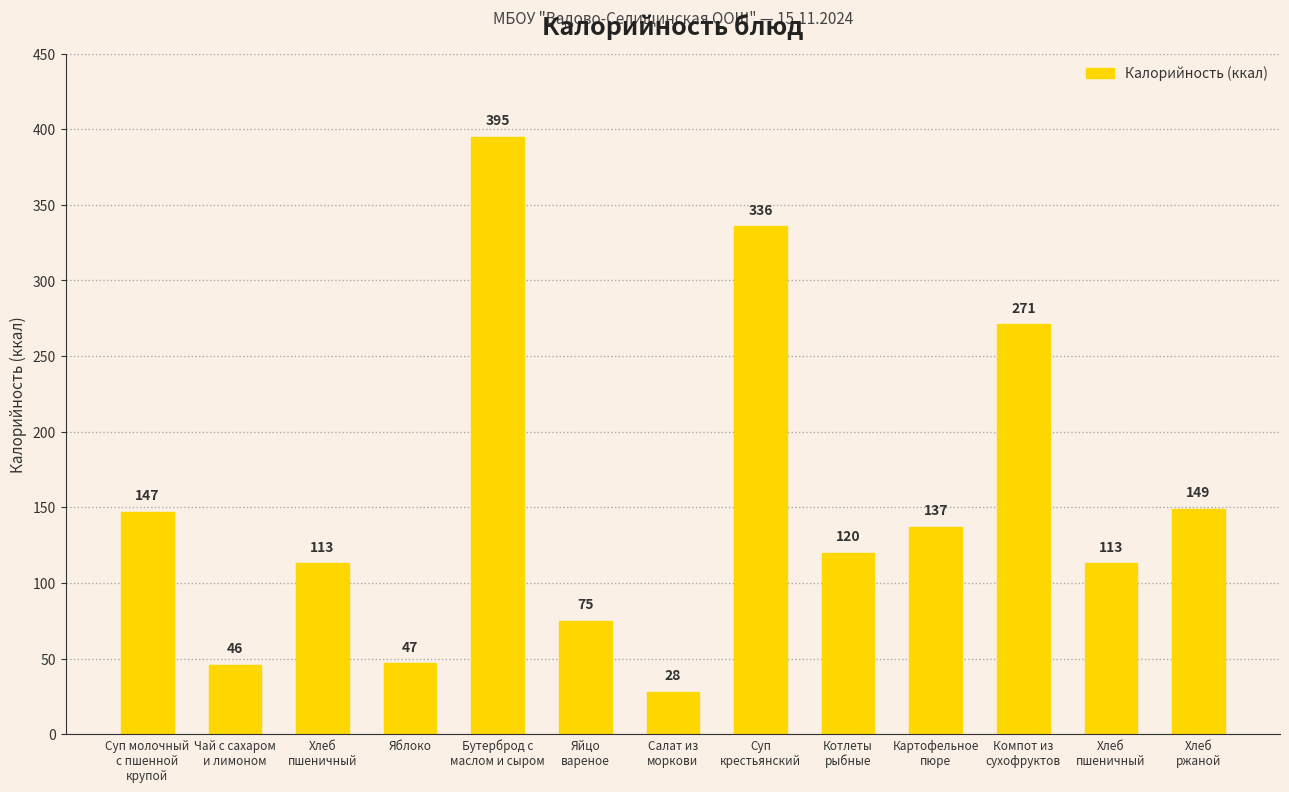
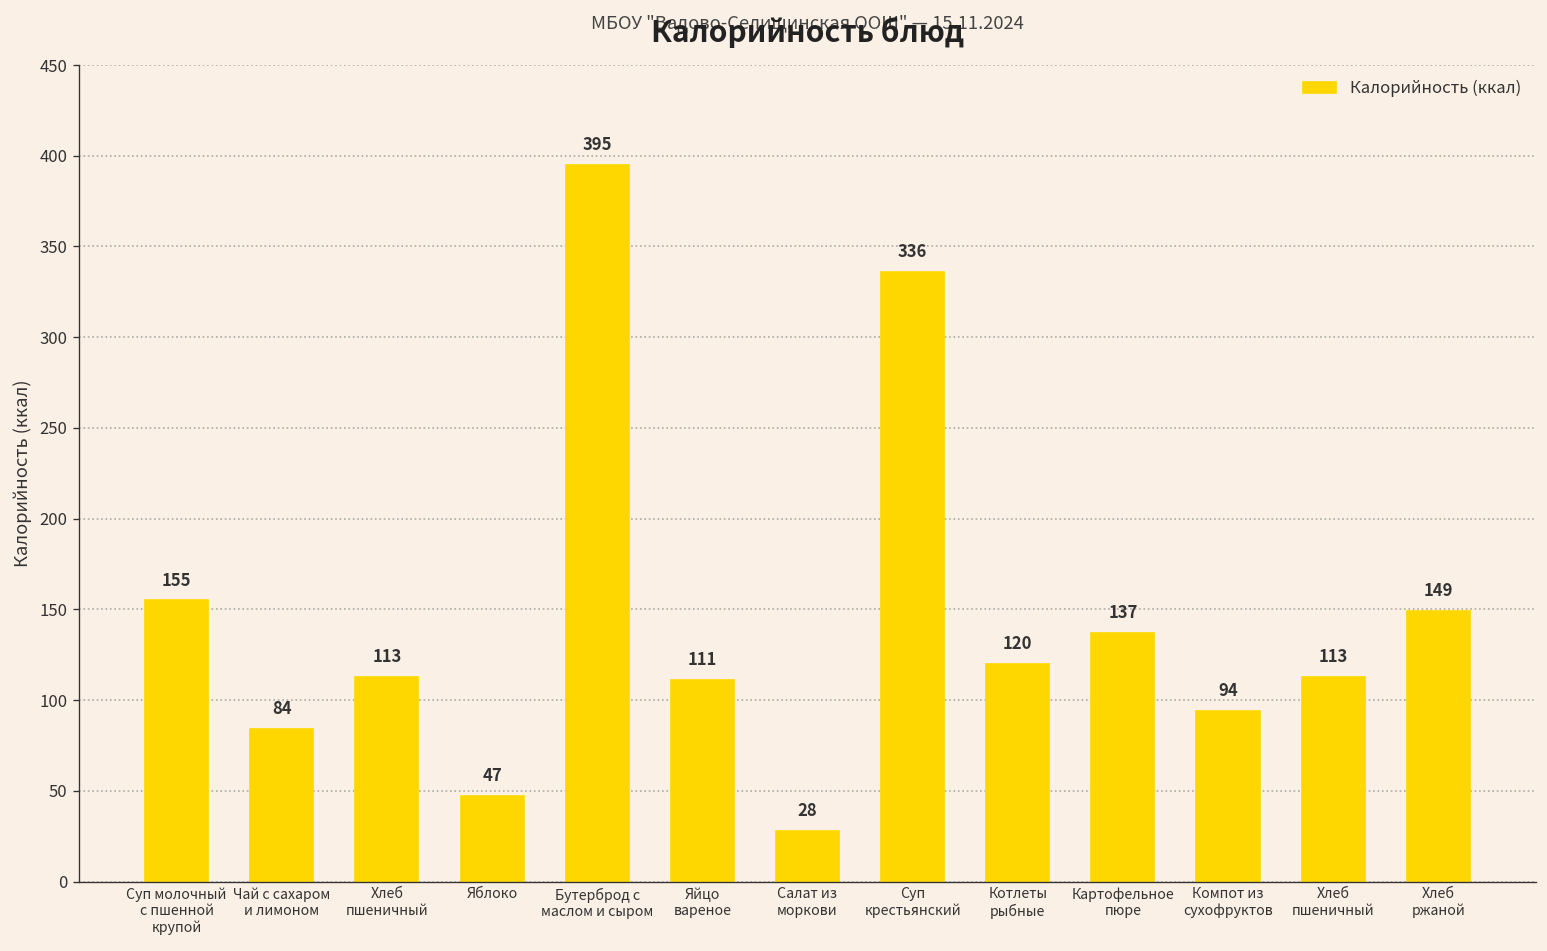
  {
-   "Суп молочный с пшенной крупой": 147,
-   "Чай с сахаром и лимоном": 46,
+   "Суп молочный с пшенной крупой": 155,
+   "Чай с сахаром и лимоном": 84,
    "Яблоко": 47,
    "Бутерброд с маслом и сыром": 395,
-   "Яйцо вареное": 75,
+   "Яйцо вареное": 111,
    "Салат из моркови": 28,
    "Суп крестьянский": 336,
    "Котлеты рыбные": 120,
    "Картофельное пюре": 137,
-   "Компот из сухофруктов": 271,
+   "Компот из сухофруктов": 94,
    "Хлеб ржаной": 149
  }
